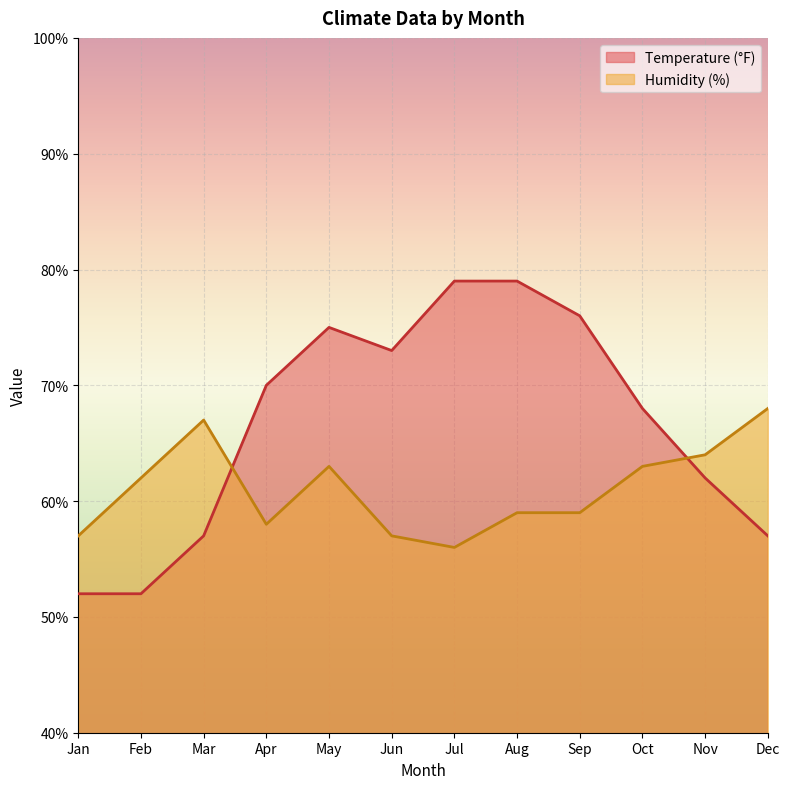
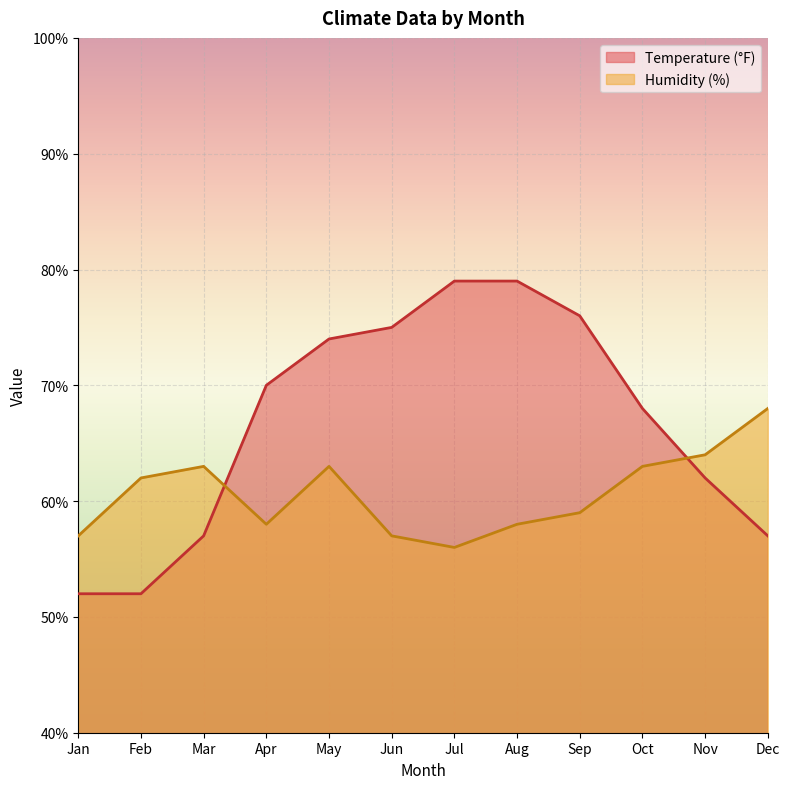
  {
    "Temperature (°F)": {
      "Jan": "52%",
      "Feb": "52%",
      "Mar": "57%",
      "Apr": "70%",
-     "May": "75%",
-     "Jun": "73%",
+     "May": "74%",
+     "Jun": "75%",
      "Jul": "79%",
      "Aug": "79%",
      "Sep": "76%",
      "Oct": "68%",
      "Nov": "62%",
      "Dec": "57%"
    },
    "Humidity (%)": {
      "Jan": "57%",
      "Feb": "62%",
-     "Mar": "67%",
+     "Mar": "63%",
      "Apr": "58%",
      "May": "63%",
      "Jun": "57%",
      "Jul": "56%",
-     "Aug": "59%",
+     "Aug": "58%",
      "Sep": "59%",
      "Oct": "63%",
      "Nov": "64%",
      "Dec": "68%"
    }
  }
